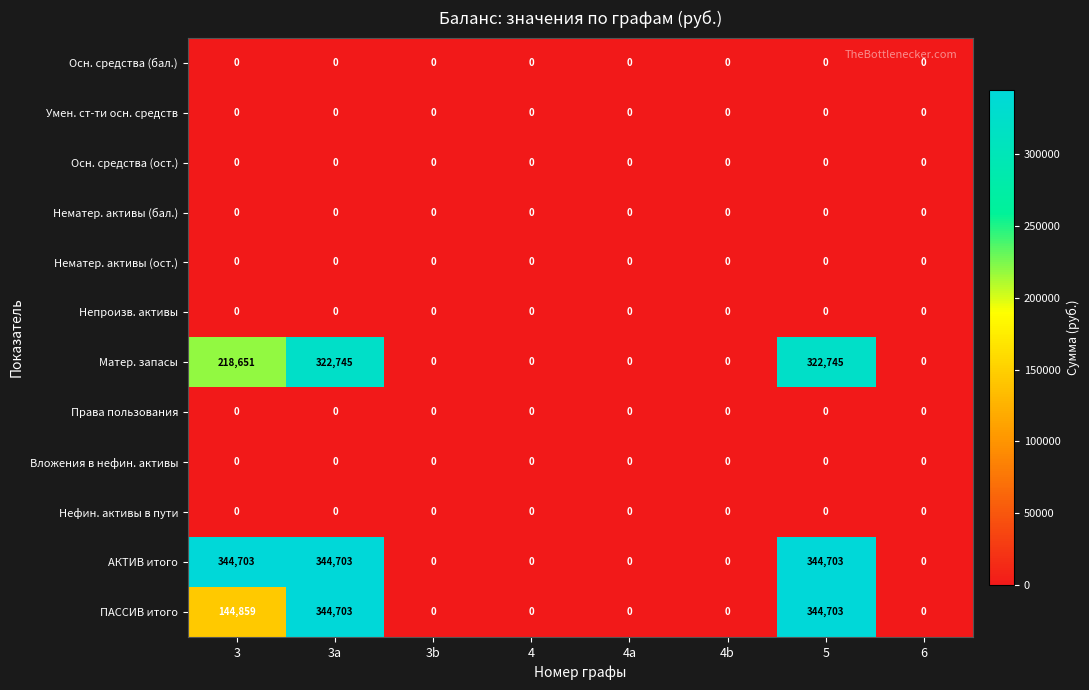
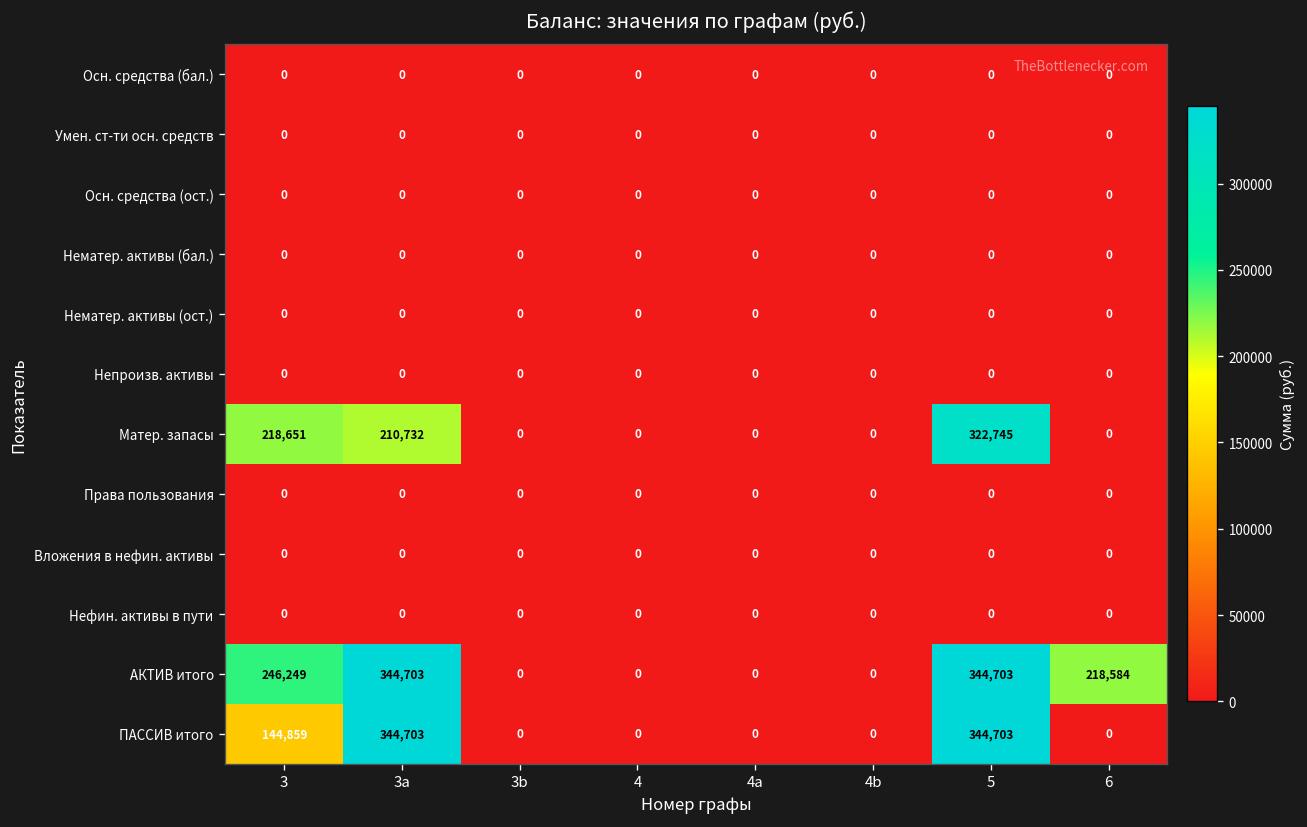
  {
    "Осн. средства (бал.)": {
      "3": "0",
      "3a": "0",
      "3b": "0",
      "4": "0",
      "4a": "0",
      "4b": "0",
      "5": "0"
    },
    "Умен. ст-ти осн. средств": {
      "3": "0",
      "3a": "0",
      "3b": "0",
      "4": "0",
      "4a": "0",
      "4b": "0",
      "5": "0",
      "6": "0"
    },
    "Осн. средства (ост.)": {
      "3": "0",
      "3a": "0",
      "3b": "0",
      "4": "0",
      "4a": "0",
      "4b": "0",
      "5": "0",
      "6": "0"
    },
    "Нематер. активы (бал.)": {
      "3": "0",
      "3a": "0",
      "3b": "0",
      "4": "0",
      "4a": "0",
      "4b": "0",
      "5": "0",
      "6": "0"
    },
    "Нематер. активы (ост.)": {
      "3": "0",
      "3a": "0",
      "3b": "0",
      "4": "0",
      "4a": "0",
      "4b": "0",
      "5": "0",
      "6": "0"
    },
    "Непроизв. активы": {
      "3": "0",
      "3a": "0",
      "3b": "0",
      "4": "0",
      "4a": "0",
      "4b": "0",
      "5": "0",
      "6": "0"
    },
    "Матер. запасы": {
      "3": "218,651",
-     "3a": "322,745",
+     "3a": "210,732",
      "3b": "0",
      "4": "0",
      "4a": "0",
      "4b": "0",
      "5": "322,745",
      "6": "0"
    },
    "Права пользования": {
      "3": "0",
      "3a": "0",
      "3b": "0",
      "4": "0",
      "4a": "0",
      "4b": "0",
      "5": "0",
      "6": "0"
    },
    "Вложения в нефин. активы": {
      "3": "0",
      "3a": "0",
      "3b": "0",
      "4": "0",
      "4a": "0",
      "4b": "0",
      "5": "0",
      "6": "0"
    },
    "Нефин. активы в пути": {
      "3": "0",
      "3a": "0",
      "3b": "0",
      "4": "0",
      "4a": "0",
      "4b": "0",
      "5": "0",
      "6": "0"
    },
    "АКТИВ итого": {
-     "3": "344,703",
+     "3": "246,249",
      "3a": "344,703",
      "3b": "0",
      "4": "0",
      "4a": "0",
      "4b": "0",
      "5": "344,703",
-     "6": "0"
+     "6": "218,584"
    },
    "ПАССИВ итого": {
      "3": "144,859",
      "3a": "344,703",
      "3b": "0",
      "4": "0",
      "4a": "0",
      "4b": "0",
      "5": "344,703",
      "6": "0"
    }
  }
